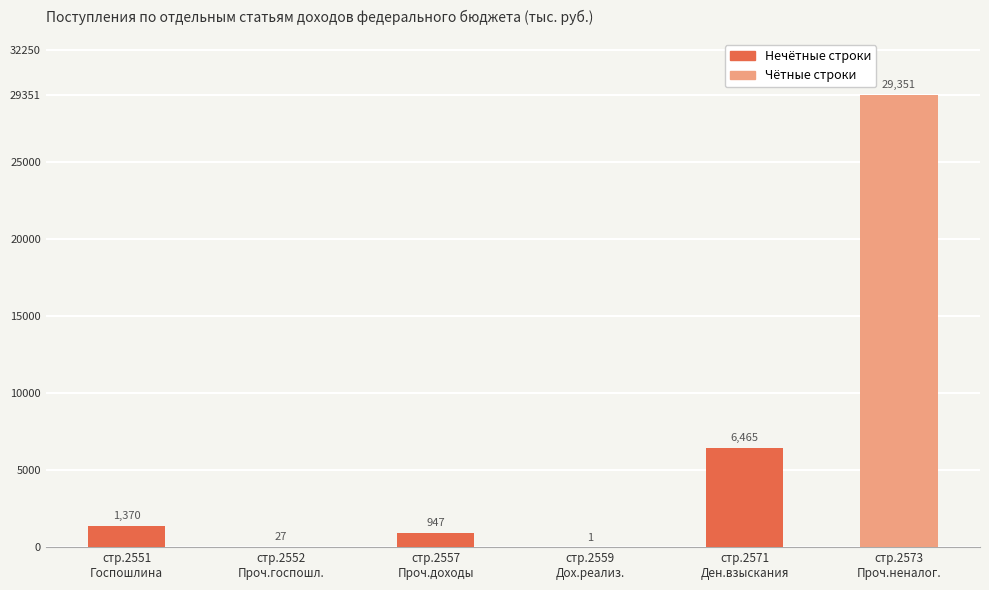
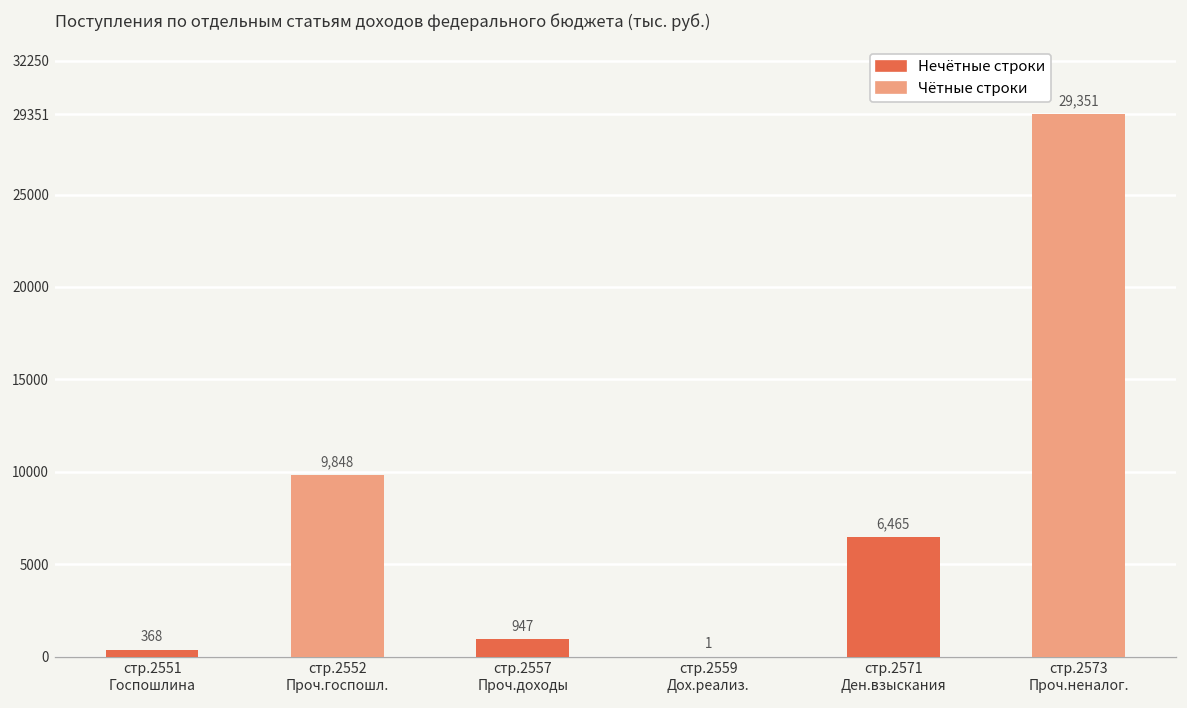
  {
-   "стр.2551 Госпошлина": "1,370",
-   "стр.2552 Проч.госпошл.": "27",
+   "стр.2551 Госпошлина": "368",
+   "стр.2552 Проч.госпошл.": "9,848",
    "стр.2557 Проч.доходы": "947",
    "стр.2559 Дох.реализ.": "1",
    "стр.2571 Ден.взыскания": "6,465",
    "стр.2573 Проч.неналог.": "29,351"
  }
